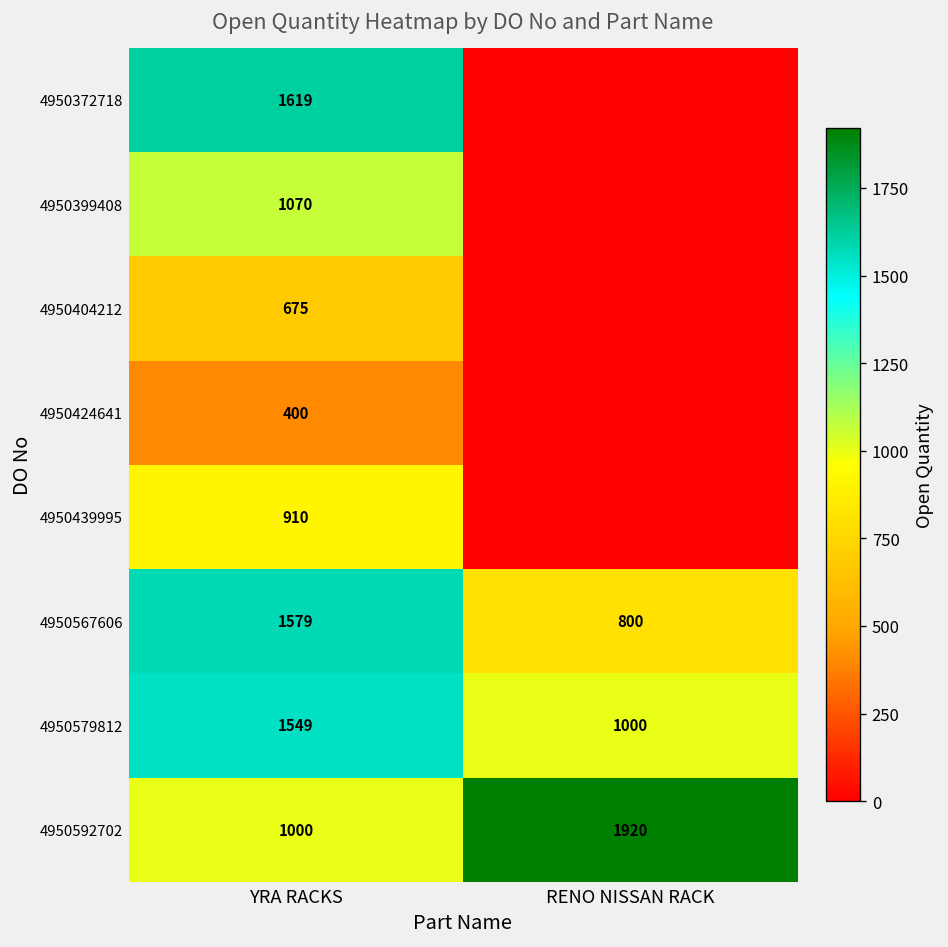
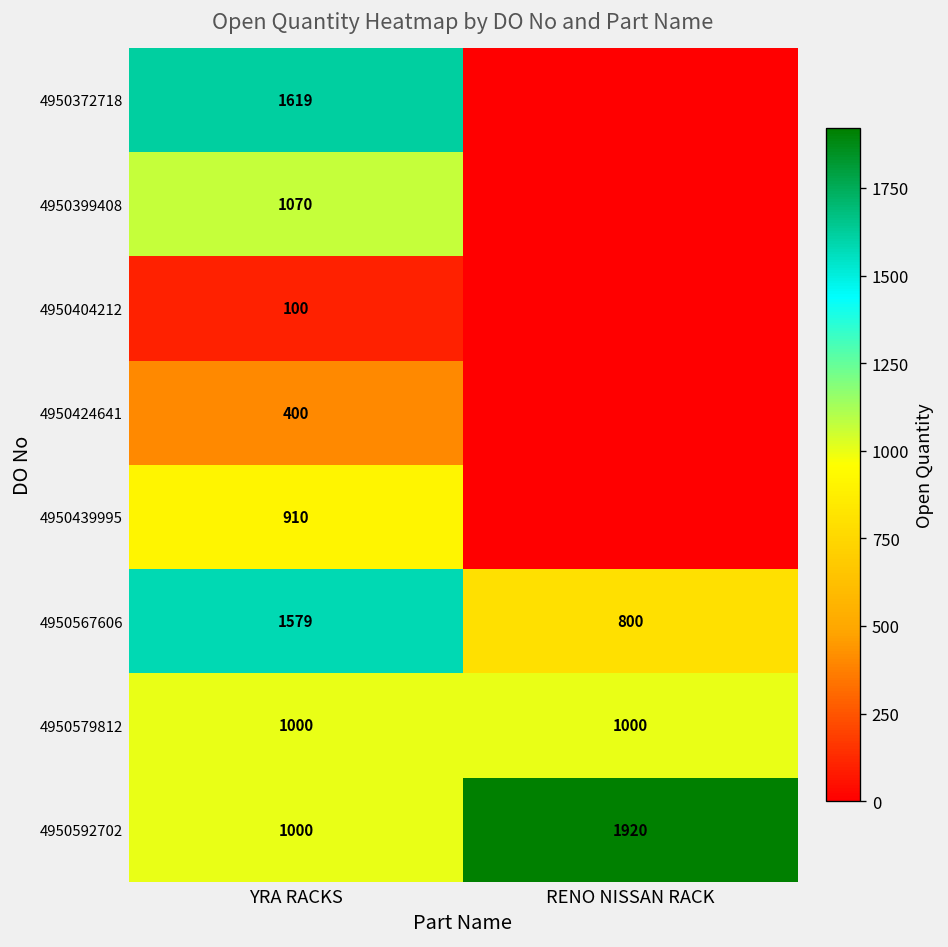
  {
    "4950372718": {
      "YRA RACKS": 1619
    },
    "4950399408": {
      "YRA RACKS": 1070
    },
    "4950404212": {
-     "YRA RACKS": 675
+     "YRA RACKS": 100
    },
    "4950424641": {
      "YRA RACKS": 400
    },
    "4950439995": {
      "YRA RACKS": 910
    },
    "4950567606": {
      "YRA RACKS": 1579,
      "RENO NISSAN RACK": 800
    },
    "4950579812": {
-     "YRA RACKS": 1549,
+     "YRA RACKS": 1000,
      "RENO NISSAN RACK": 1000
    },
    "4950592702": {
      "YRA RACKS": 1000,
      "RENO NISSAN RACK": 1920
    }
  }
